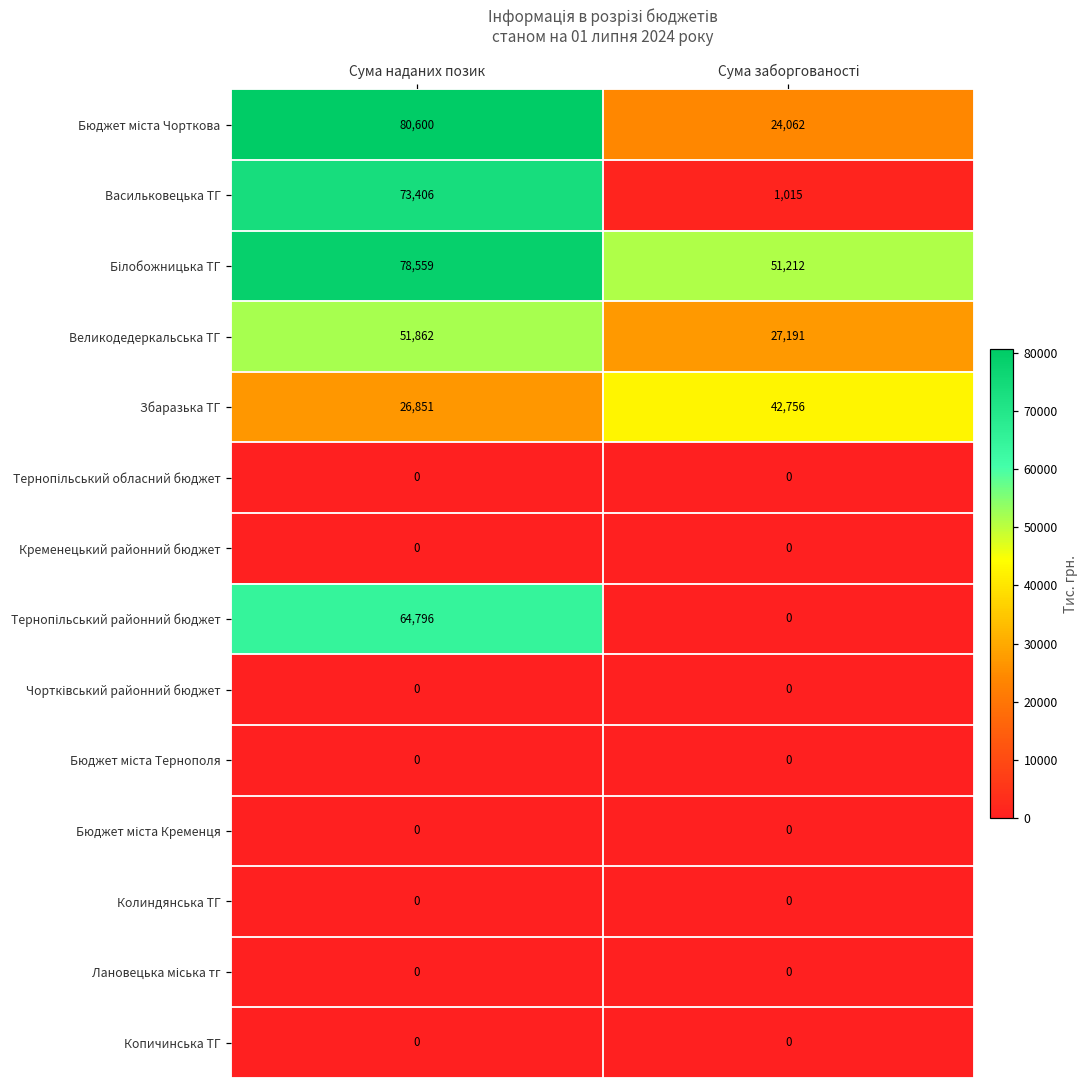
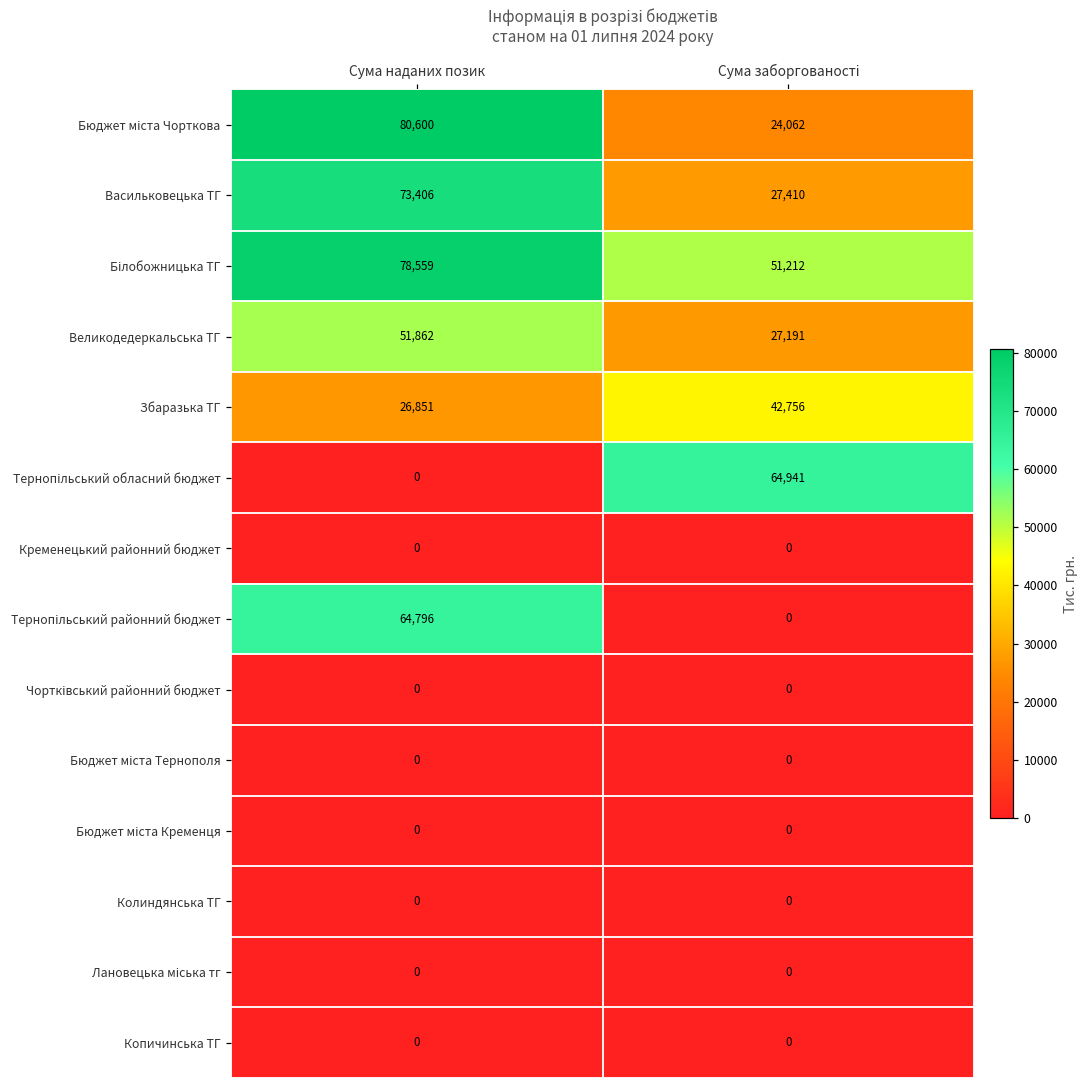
  {
    "Бюджет міста Чорткова": {
      "Сума наданих позик": "80,600",
      "Сума заборгованості": "24,062"
    },
    "Васильковецька ТГ": {
      "Сума наданих позик": "73,406",
-     "Сума заборгованості": "1,015"
+     "Сума заборгованості": "27,410"
    },
    "Білобожницька ТГ": {
      "Сума наданих позик": "78,559",
      "Сума заборгованості": "51,212"
    },
    "Великодедеркальська ТГ": {
      "Сума наданих позик": "51,862",
      "Сума заборгованості": "27,191"
    },
    "Збаразька ТГ": {
      "Сума наданих позик": "26,851",
      "Сума заборгованості": "42,756"
    },
    "Тернопільський обласний бюджет": {
      "Сума наданих позик": "0",
-     "Сума заборгованості": "0"
+     "Сума заборгованості": "64,941"
    },
    "Кременецький районний бюджет": {
      "Сума наданих позик": "0",
      "Сума заборгованості": "0"
    },
    "Тернопільський районний бюджет": {
      "Сума наданих позик": "64,796",
      "Сума заборгованості": "0"
    },
    "Чортківський районний бюджет": {
      "Сума наданих позик": "0",
      "Сума заборгованості": "0"
    },
    "Бюджет міста Тернополя": {
      "Сума наданих позик": "0",
      "Сума заборгованості": "0"
    },
    "Бюджет міста Кременця": {
      "Сума наданих позик": "0",
      "Сума заборгованості": "0"
    },
    "Колиндянська ТГ": {
      "Сума наданих позик": "0",
      "Сума заборгованості": "0"
    },
    "Лановецька міська тг": {
      "Сума наданих позик": "0",
      "Сума заборгованості": "0"
    },
    "Копичинська ТГ": {
      "Сума наданих позик": "0",
      "Сума заборгованості": "0"
    }
  }
